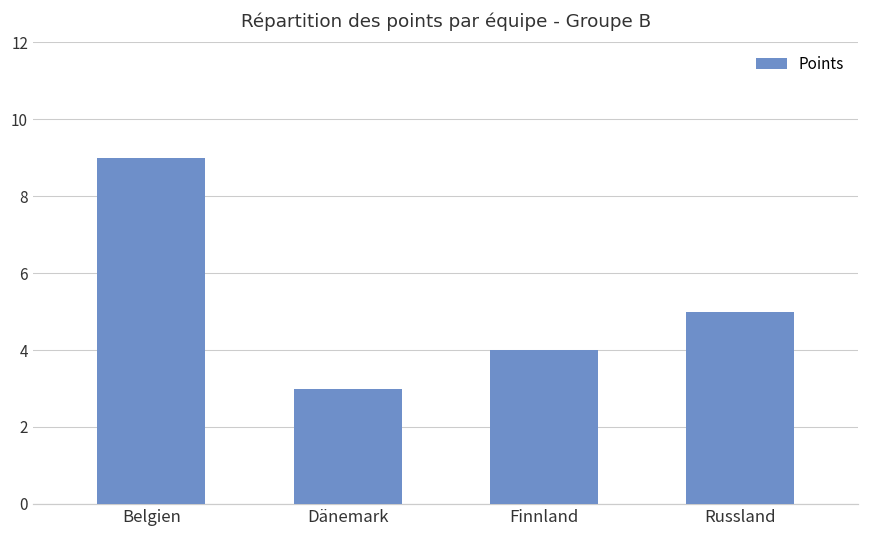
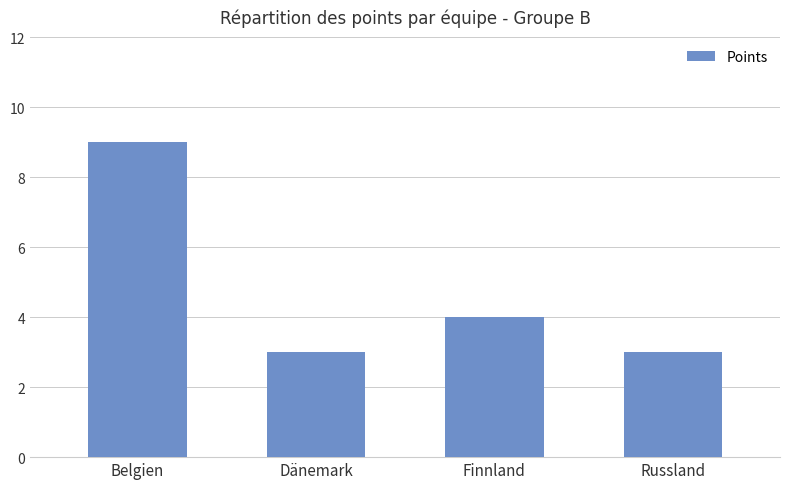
  {
    "Belgien": 9,
    "Dänemark": 3,
    "Finnland": 4,
-   "Russland": 5
+   "Russland": 3
  }
